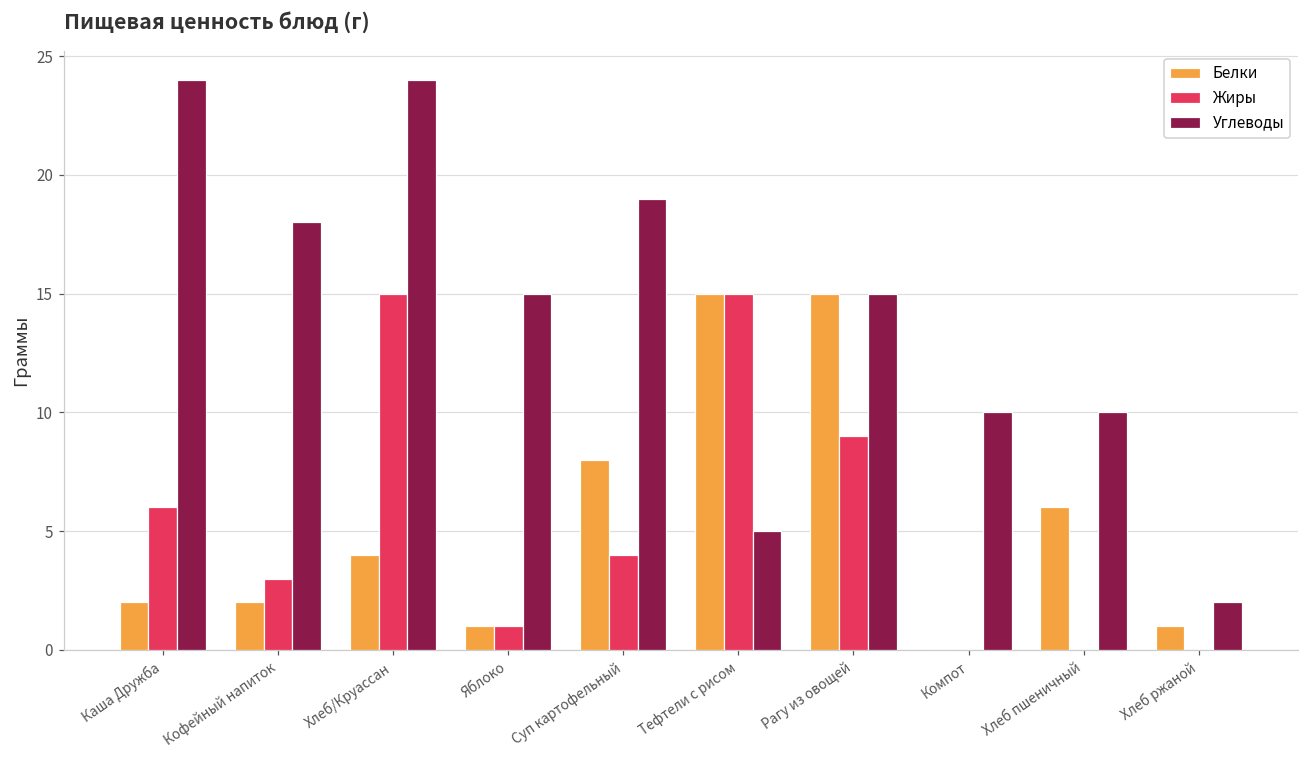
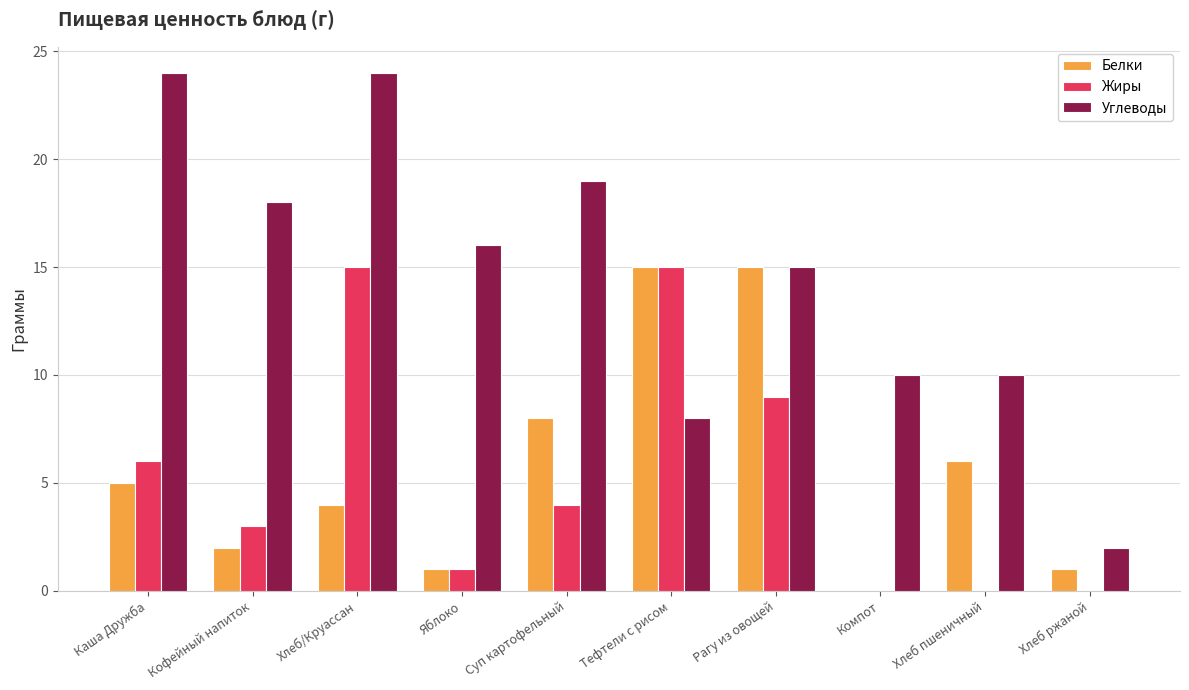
  {
    "Белки": {
-     "Каша Дружба": 2,
+     "Каша Дружба": 5,
      "Кофейный напиток": 2,
      "Хлеб/Круассан": 4,
      "Яблоко": 1,
      "Суп картофельный": 8,
      "Тефтели с рисом": 15,
      "Рагу из овощей": 15,
      "Компот": 0,
      "Хлеб пшеничный": 6,
      "Хлеб ржаной": 1
    },
    "Жиры": {
      "Каша Дружба": 6,
      "Кофейный напиток": 3,
      "Хлеб/Круассан": 15,
      "Яблоко": 1,
      "Суп картофельный": 4,
      "Тефтели с рисом": 15,
      "Рагу из овощей": 9,
      "Компот": 0,
      "Хлеб пшеничный": 0,
      "Хлеб ржаной": 0
    },
    "Углеводы": {
      "Каша Дружба": 24,
      "Кофейный напиток": 18,
      "Хлеб/Круассан": 24,
-     "Яблоко": 15,
+     "Яблоко": 16,
      "Суп картофельный": 19,
-     "Тефтели с рисом": 5,
+     "Тефтели с рисом": 8,
      "Рагу из овощей": 15,
      "Компот": 10,
      "Хлеб пшеничный": 10,
      "Хлеб ржаной": 2
    }
  }
